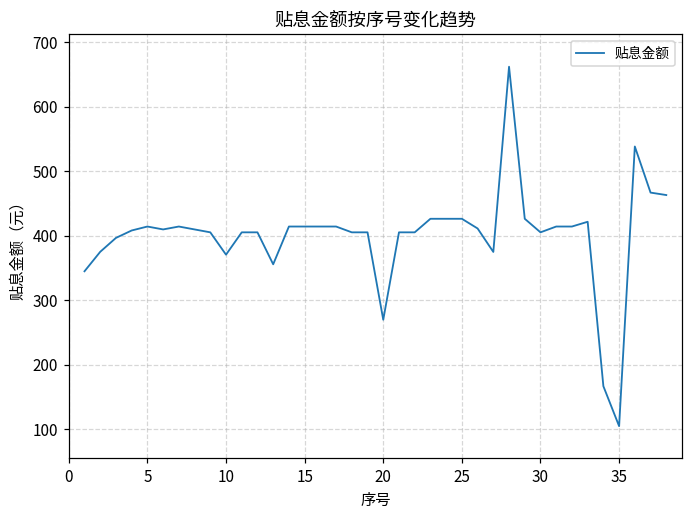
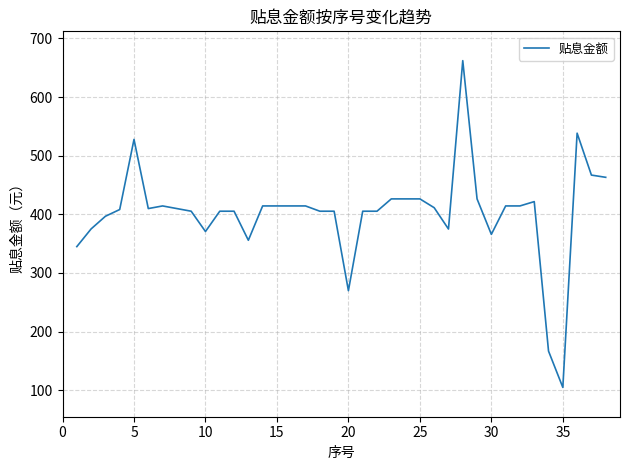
  {
-   "5": 410,
+   "5": 530,
    "10": 370,
    "15": 410,
    "20": 270,
    "25": 430,
-   "30": 410,
+   "30": 370,
    "35": 100
  }
